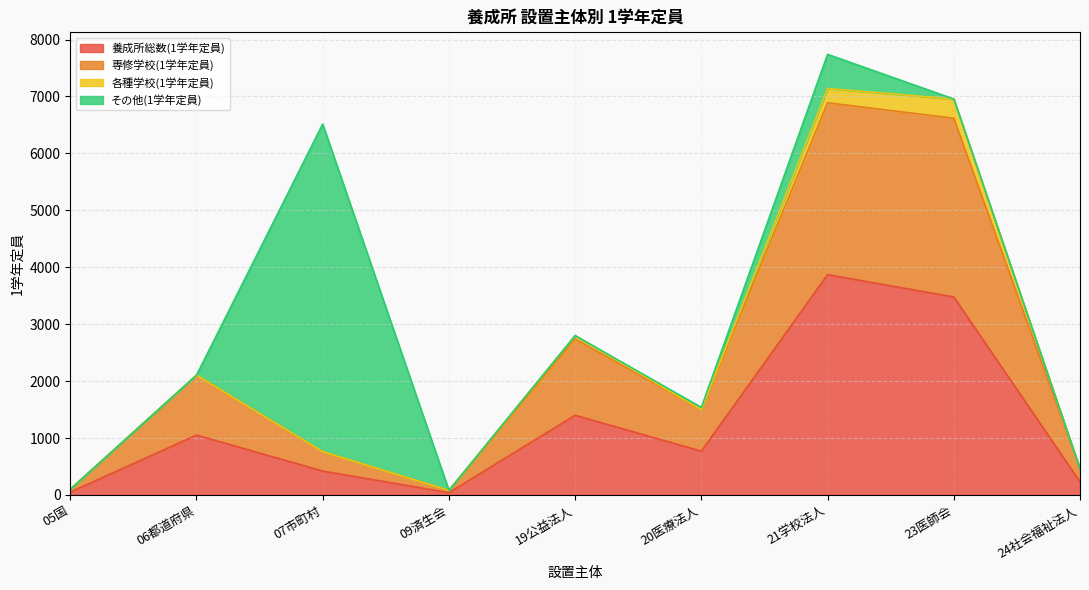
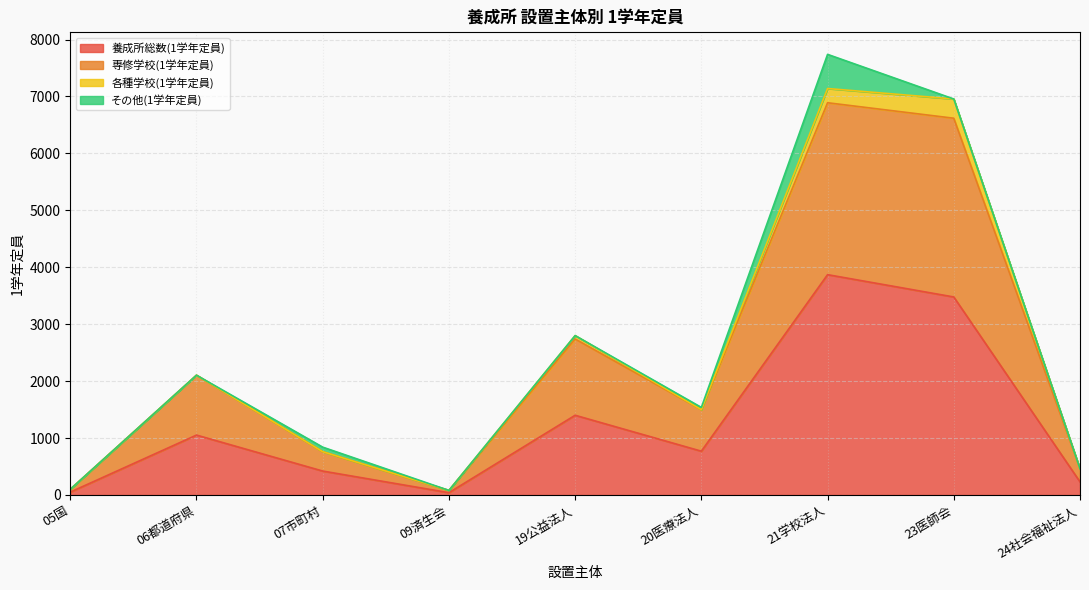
  {
    "各種学校(1学年定員)": {
      "21学校法人": 300
    },
    "その他(1学年定員)": {
-     "07市町村": 5800,
+     "07市町村": 100,
      "21学校法人": 600
    }
  }
